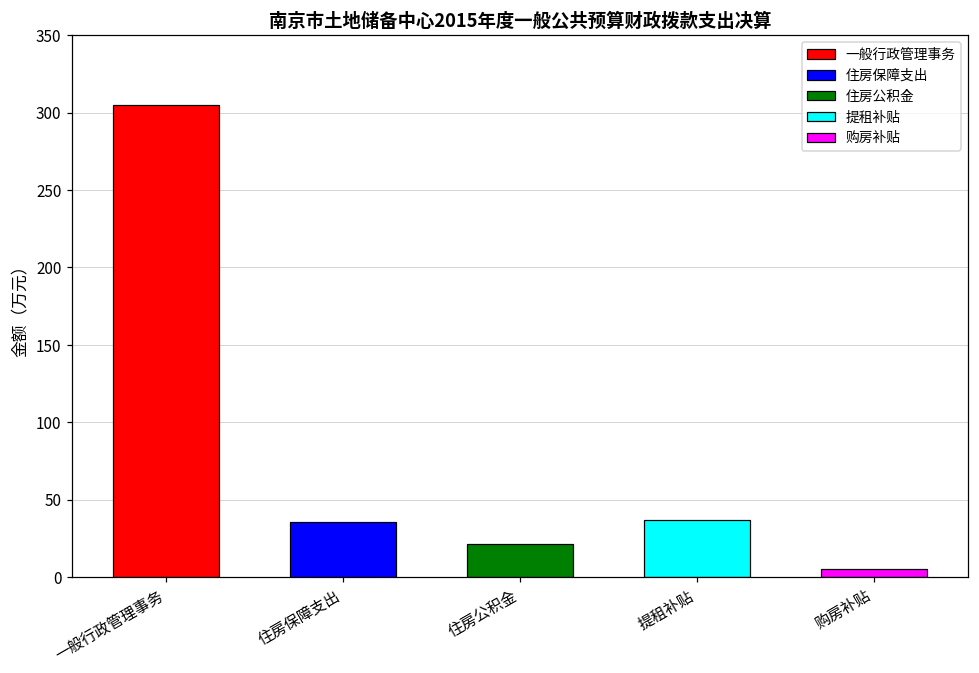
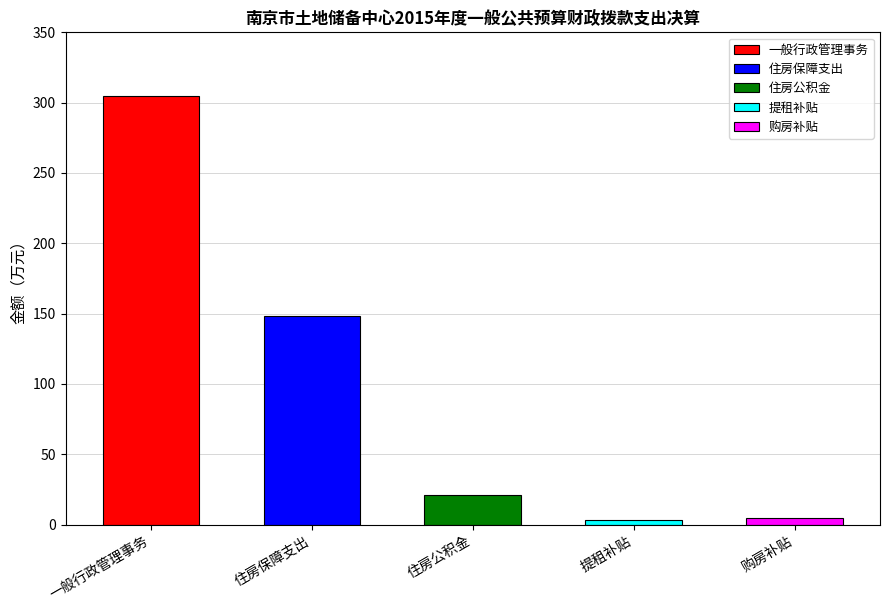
  {
    "一般行政管理事务": 305,
-   "住房保障支出": 35,
+   "住房保障支出": 148,
    "住房公积金": 21,
-   "提租补贴": 37,
+   "提租补贴": 4,
    "购房补贴": 5
  }
